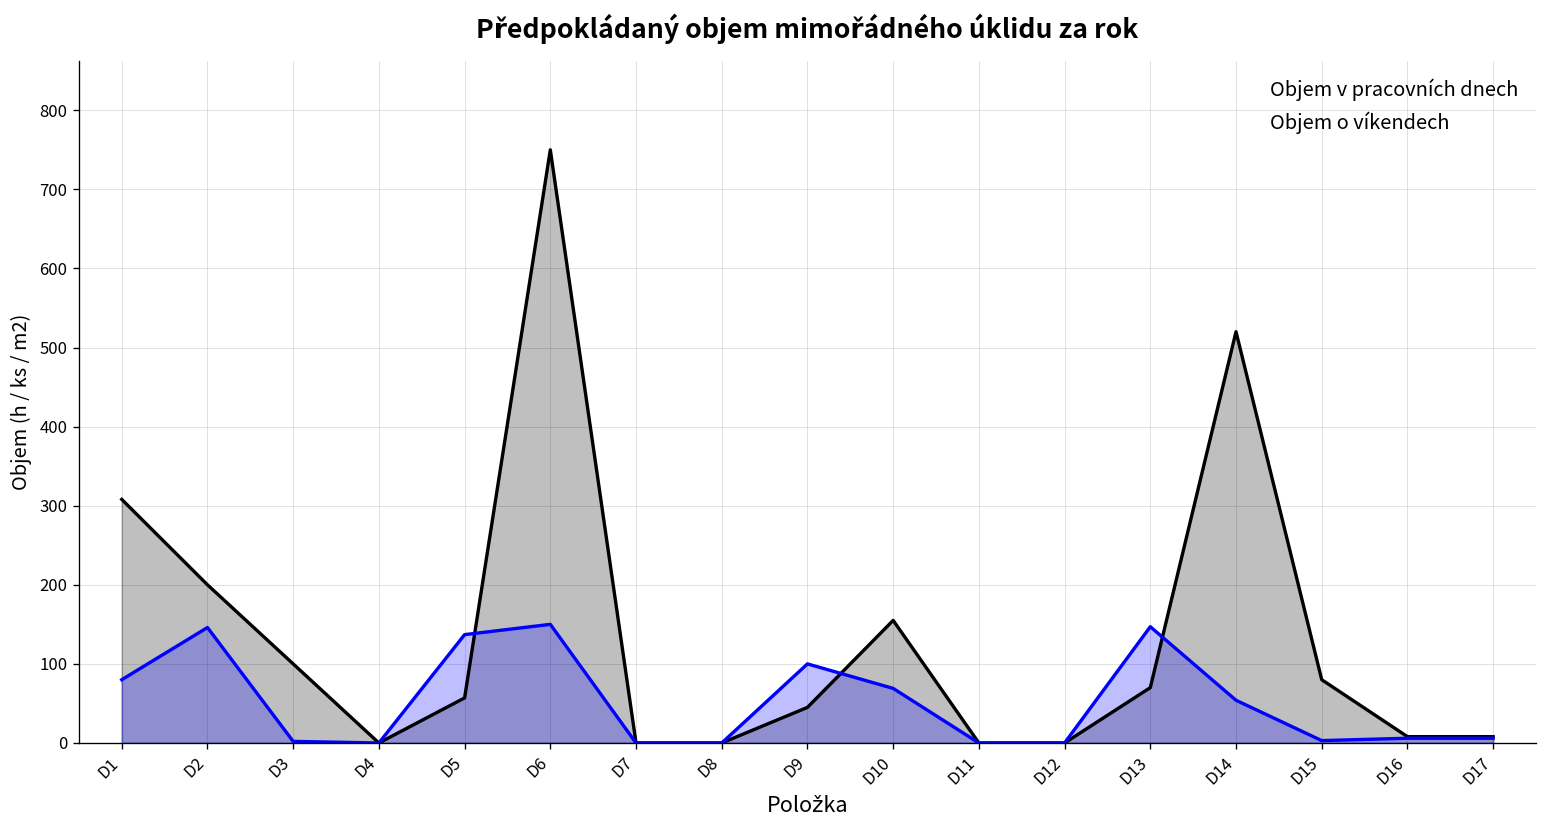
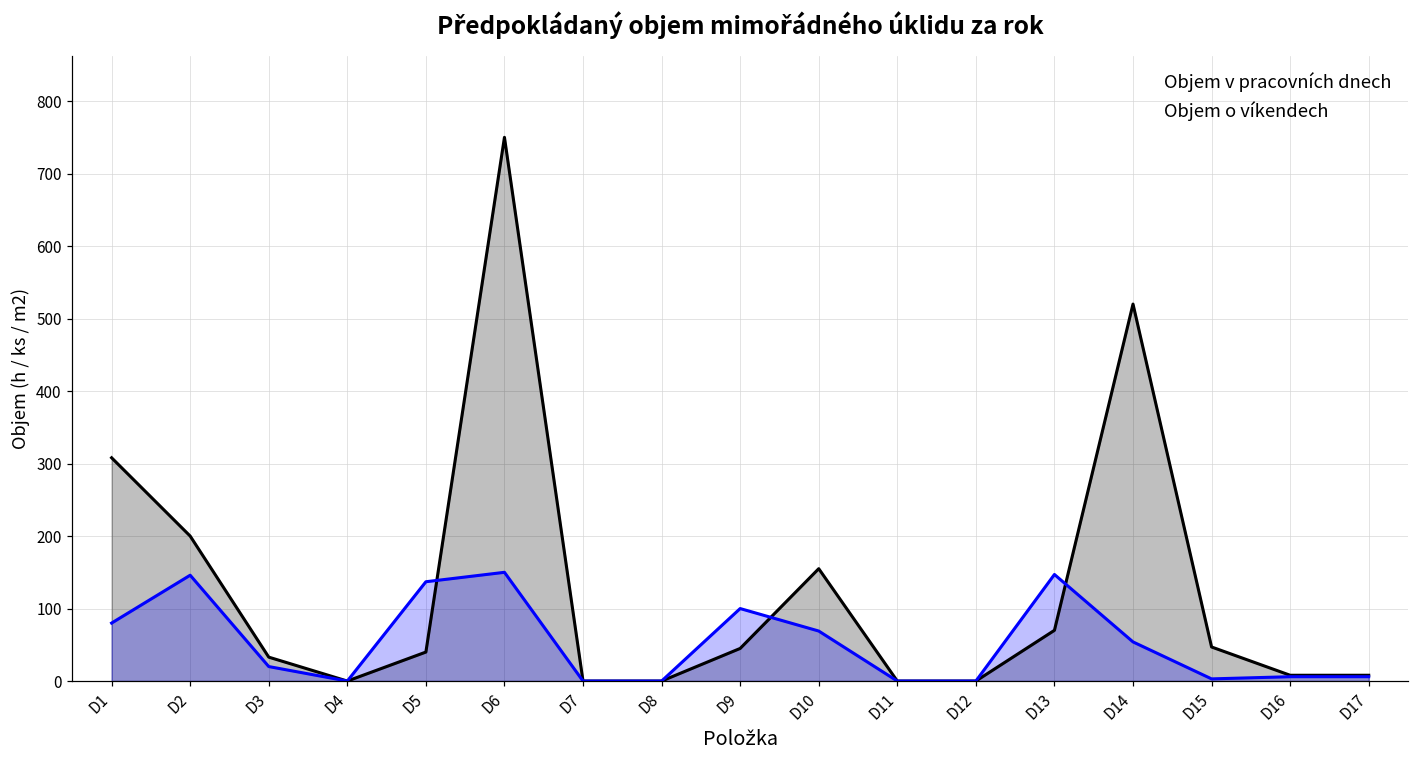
  {
    "Objem v pracovních dnech": {
      "D1": 310,
      "D2": 200,
-     "D3": 100,
-     "D5": 60,
+     "D3": 30,
+     "D5": 40,
      "D6": 750,
      "D9": 50,
      "D10": 160,
      "D13": 70,
      "D14": 520,
-     "D15": 80
+     "D15": 50
    },
    "Objem o víkendech": {
      "D1": 80,
      "D2": 150,
-     "D3": 0,
+     "D3": 20,
      "D5": 140,
      "D6": 150,
      "D9": 100,
      "D10": 70,
      "D13": 150,
      "D14": 50,
      "D15": 0
    }
  }
